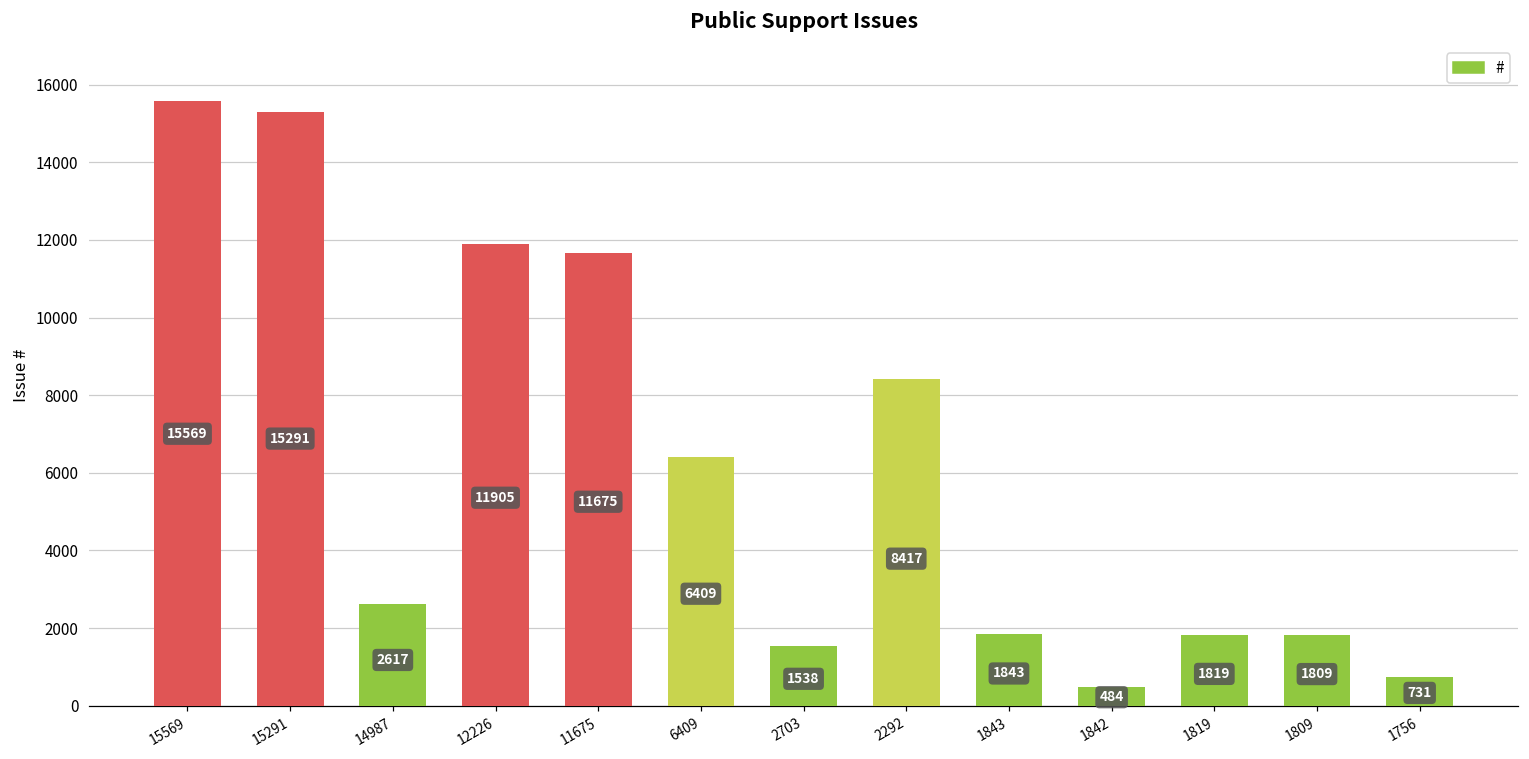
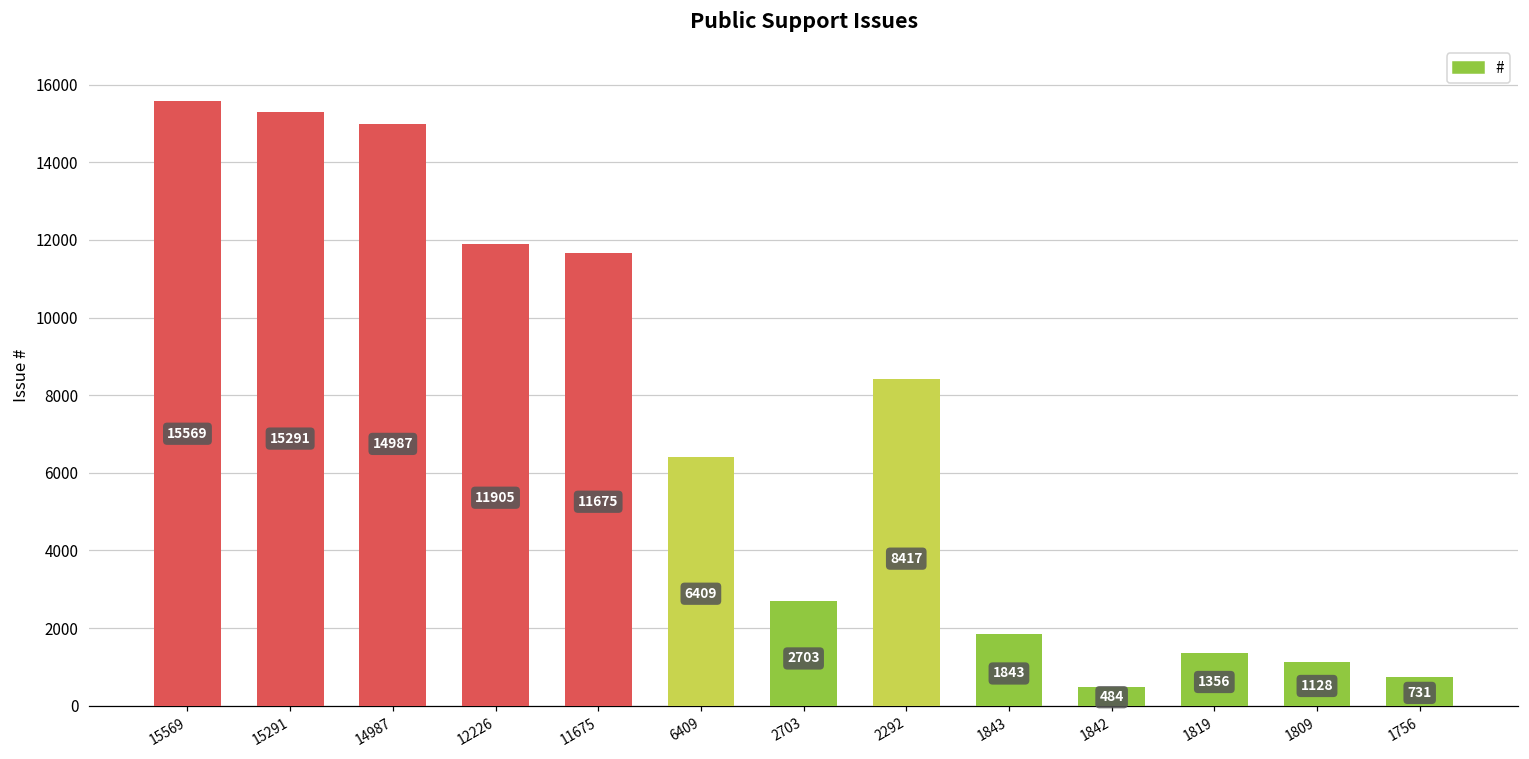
  {
-   "14987": 2617,
-   "2703": 1538,
-   "1819": 1819,
-   "1809": 1809
+   "14987": 14987,
+   "2703": 2703,
+   "1819": 1356,
+   "1809": 1128
  }
